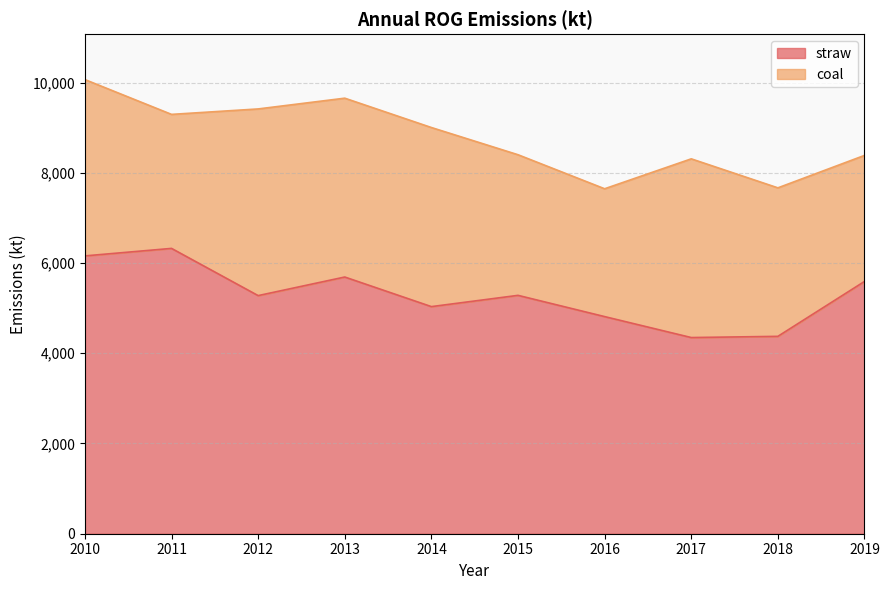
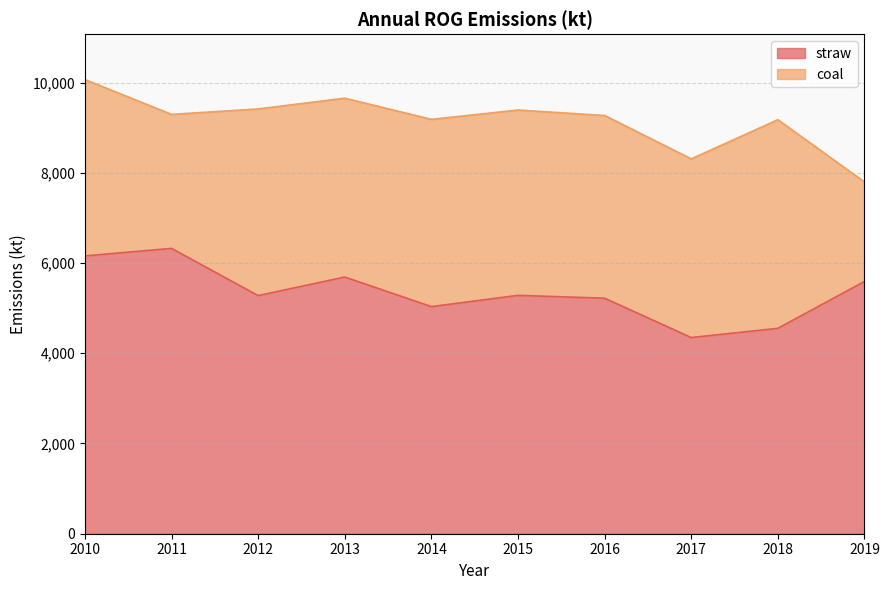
  {
    "straw": {
      "2010": "6,200",
      "2011": "6,300",
      "2012": "5,300",
      "2013": "5,700",
      "2014": "5,000",
      "2015": "5,300",
-     "2016": "4,800",
+     "2016": "5,200",
      "2017": "4,300",
-     "2018": "4,400",
+     "2018": "4,600",
      "2019": "5,600"
    },
    "coal": {
      "2010": "3,900",
      "2011": "3,000",
      "2012": "4,100",
      "2013": "4,000",
-     "2014": "4,000",
-     "2015": "3,100",
-     "2016": "2,800",
+     "2014": "4,200",
+     "2015": "4,100",
+     "2016": "4,000",
      "2017": "4,000",
-     "2018": "3,300",
-     "2019": "2,800"
+     "2018": "4,600",
+     "2019": "2,200"
    }
  }
